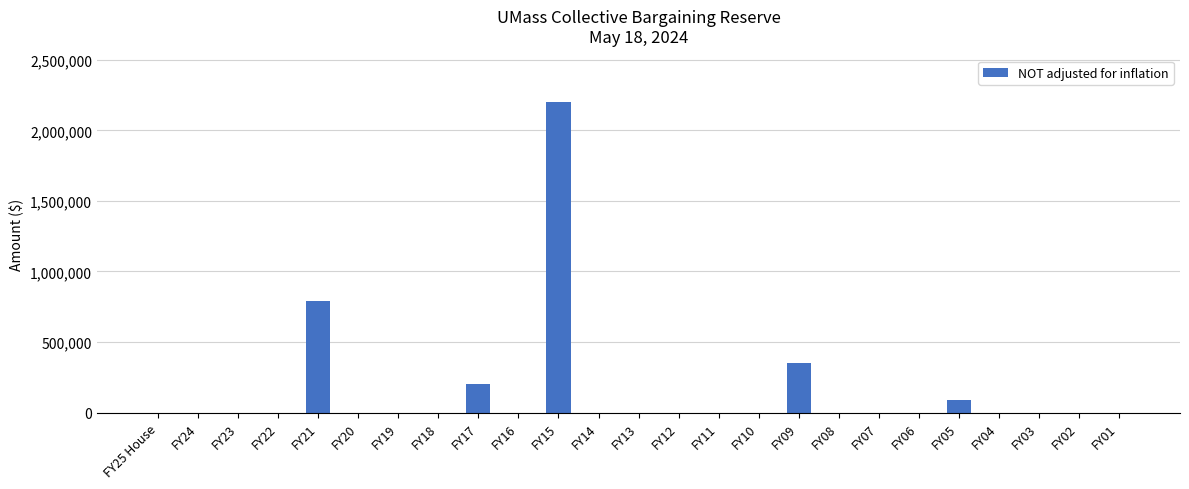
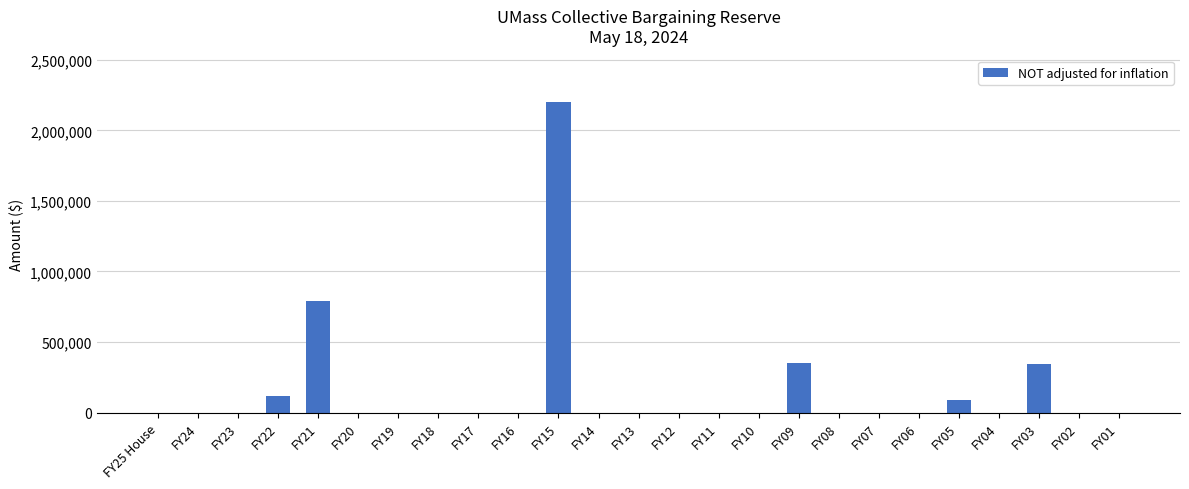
  {
    "FY25 House": "0",
    "FY24": "0",
    "FY23": "0",
-   "FY22": "0",
+   "FY22": "120,000",
    "FY21": "790,000",
    "FY20": "0",
    "FY19": "0",
    "FY18": "0",
-   "FY17": "200,000",
+   "FY17": "0",
    "FY16": "0",
    "FY15": "2,200,000",
    "FY14": "0",
    "FY13": "0",
    "FY12": "0",
    "FY11": "0",
    "FY10": "0",
    "FY09": "350,000",
    "FY08": "0",
    "FY07": "0",
    "FY06": "0",
    "FY05": "90,000",
    "FY04": "0",
-   "FY03": "0",
+   "FY03": "350,000",
    "FY02": "0",
    "FY01": "0"
  }
